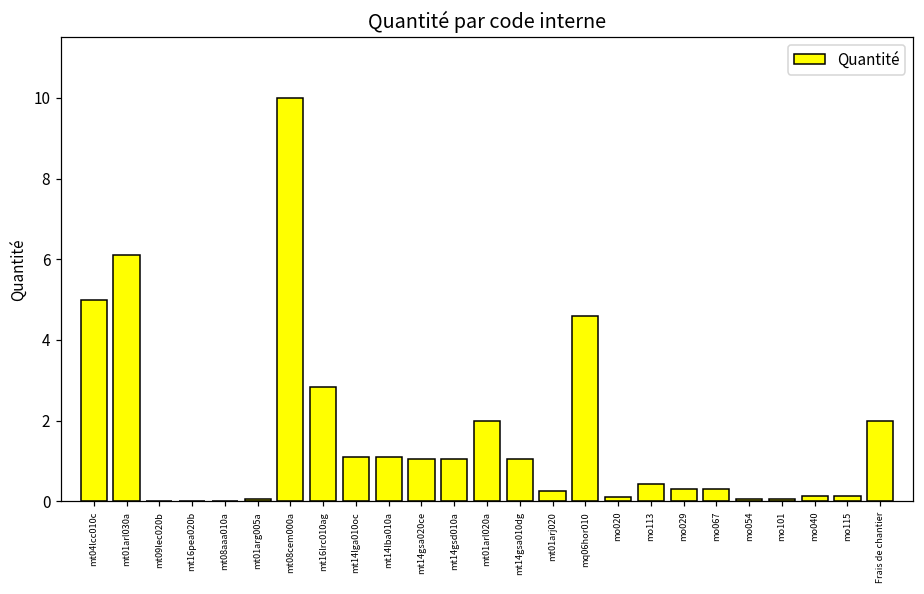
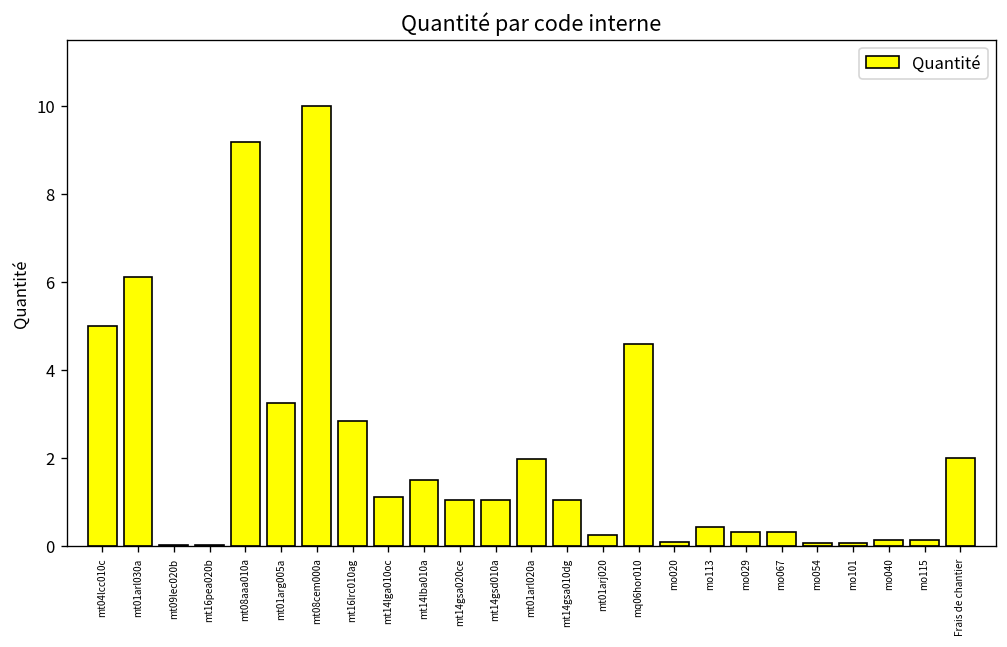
  {
    "mt04lcc010c": 5.0,
    "mt01arl030a": 6.1,
-   "mt08aaa010a": 0.0,
-   "mt01arg005a": 0.1,
+   "mt08aaa010a": 9.2,
+   "mt01arg005a": 3.2,
    "mt08cem000a": 10.0,
    "mt16lrc010ag": 2.8,
    "mt14lga010oc": 1.1,
-   "mt14lba010a": 1.1,
+   "mt14lba010a": 1.5,
    "mt14gsa020ce": 1.1,
    "mt14gsd010a": 1.1,
    "mt01arl020a": 2.0,
    "mt14gsa010dg": 1.1,
    "mt01arj020": 0.3,
    "mq06hor010": 4.6,
    "mo020": 0.1,
    "mo113": 0.4,
    "mo029": 0.3,
    "mo067": 0.3,
    "mo040": 0.1,
    "mo115": 0.1,
    "Frais de chantier": 2.0
  }
